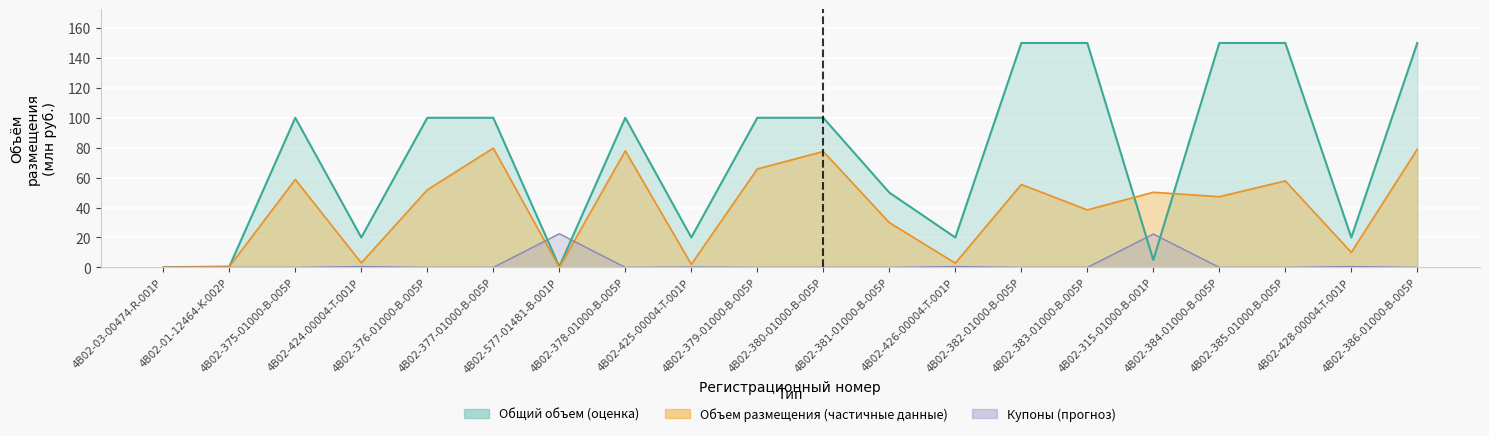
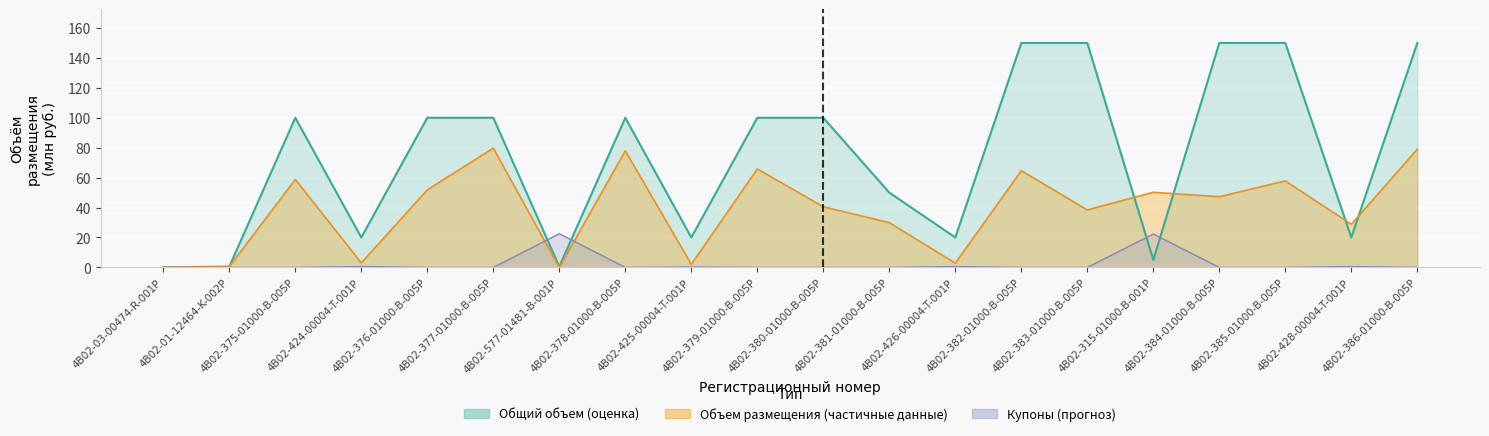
  {
    "Объем размещения (частичные данные)": {
      "4B02-375-01000-B-005P": 59,
      "4B02-424-00004-T-001P": 3,
      "4B02-376-01000-B-005P": 52,
      "4B02-377-01000-B-005P": 80,
      "4B02-378-01000-B-005P": 78,
      "4B02-425-00004-T-001P": 2,
      "4B02-379-01000-B-005P": 66,
-     "4B02-380-01000-B-005P": 77,
+     "4B02-380-01000-B-005P": 41,
      "4B02-381-01000-B-005P": 30,
      "4B02-426-00004-T-001P": 3,
-     "4B02-382-01000-B-005P": 55,
+     "4B02-382-01000-B-005P": 65,
      "4B02-383-01000-B-005P": 38,
      "4B02-315-01000-B-001P": 50,
      "4B02-384-01000-B-005P": 47,
      "4B02-385-01000-B-005P": 58,
-     "4B02-428-00004-T-001P": 10,
+     "4B02-428-00004-T-001P": 29,
      "4B02-386-01000-B-005P": 79
    }
  }
